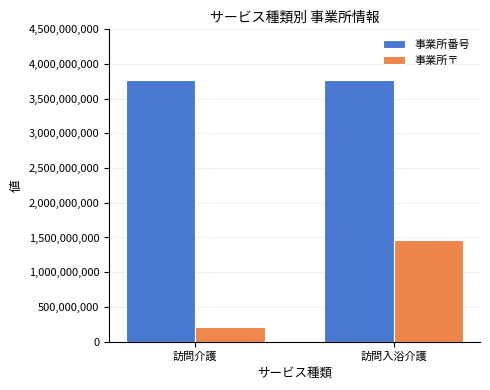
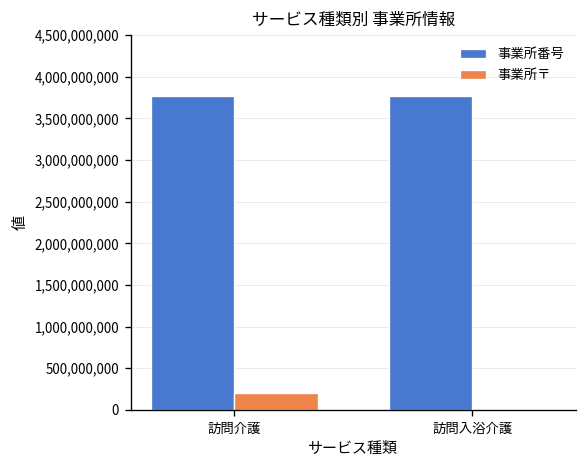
  {
    "事業所番号": {
      "訪問介護": "3,800,000,000",
      "訪問入浴介護": "3,800,000,000"
    },
    "事業所〒": {
      "訪問介護": "200,000,000",
-     "訪問入浴介護": "1,500,000,000"
+     "訪問入浴介護": "0"
    }
  }
